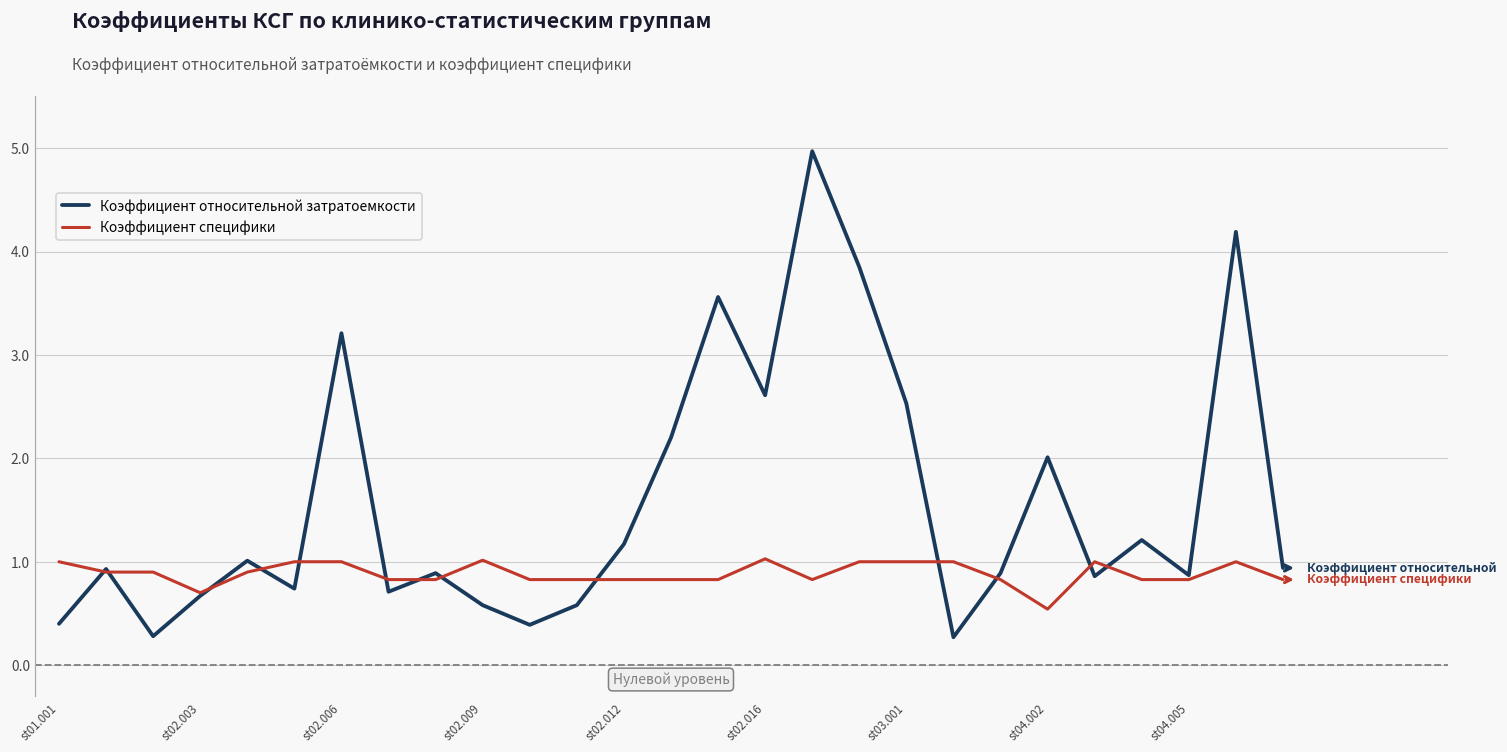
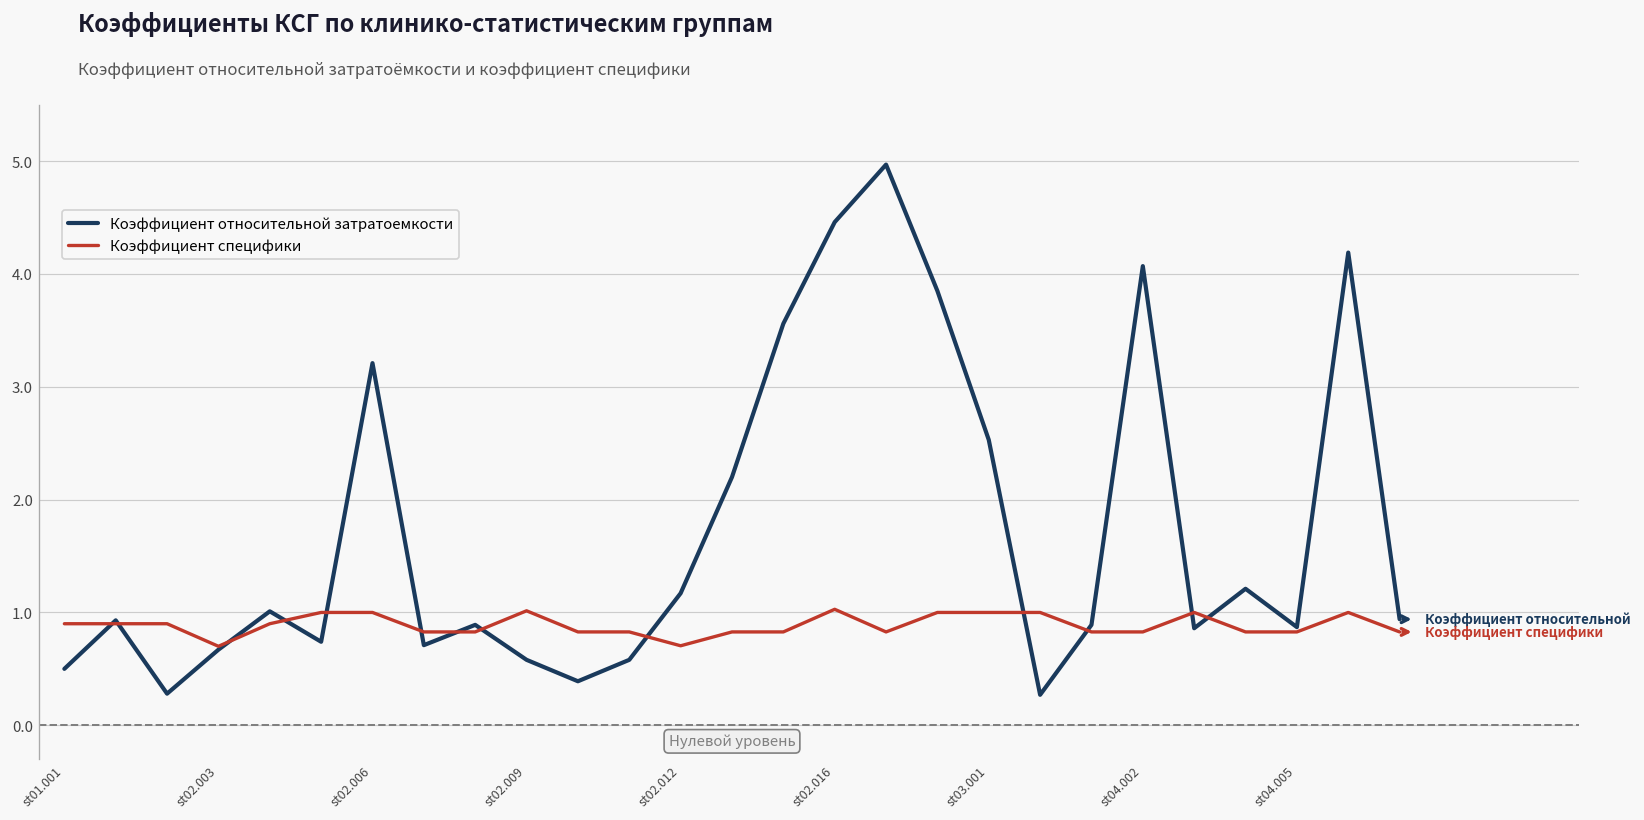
  {
    "Коэффициент относительной затратоемкости": {
-     "st01.001": 0.4,
+     "st01.001": 0.5,
      "st02.003": 0.7,
      "st02.006": 3.2,
      "st02.009": 0.6,
      "st02.012": 1.2,
-     "st02.016": 2.6,
+     "st02.016": 4.5,
      "st03.001": 2.5,
-     "st04.002": 2.0,
+     "st04.002": 4.1,
      "st04.005": 0.9
    },
    "Коэффициент специфики": {
-     "st01.001": 1.0,
+     "st01.001": 0.9,
      "st02.003": 0.7,
      "st02.006": 1.0,
      "st02.009": 1.0,
-     "st02.012": 0.8,
+     "st02.012": 0.7,
      "st02.016": 1.0,
      "st03.001": 1.0,
-     "st04.002": 0.5,
+     "st04.002": 0.8,
      "st04.005": 0.8
    }
  }
